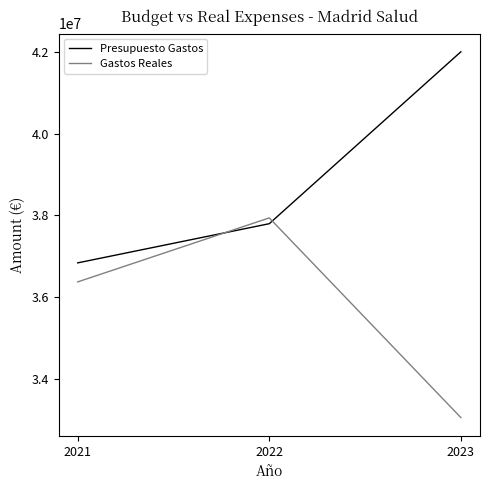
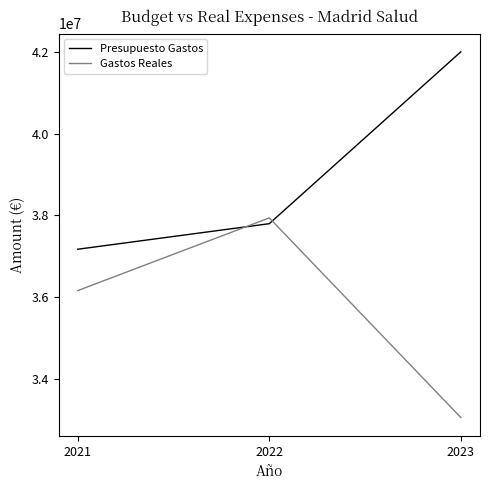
  {
    "Presupuesto Gastos": {
-     "2021": 36800000,
+     "2021": 37200000,
      "2022": 37800000,
      "2023": 42000000
    },
    "Gastos Reales": {
-     "2021": 36400000,
+     "2021": 36200000,
      "2022": 37900000,
      "2023": 33100000
    }
  }
